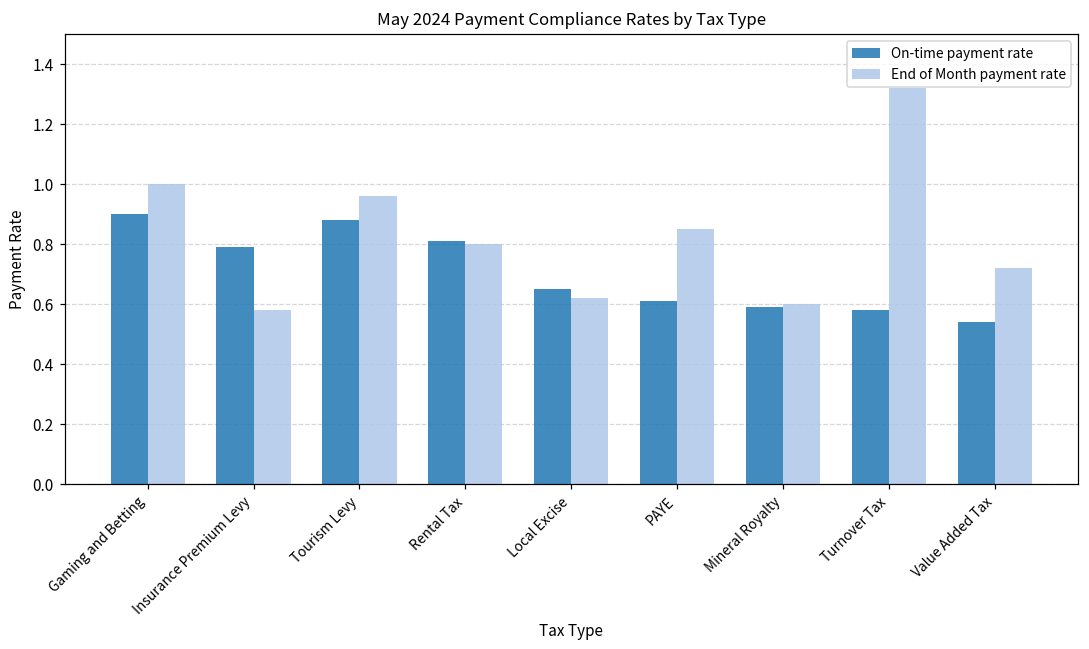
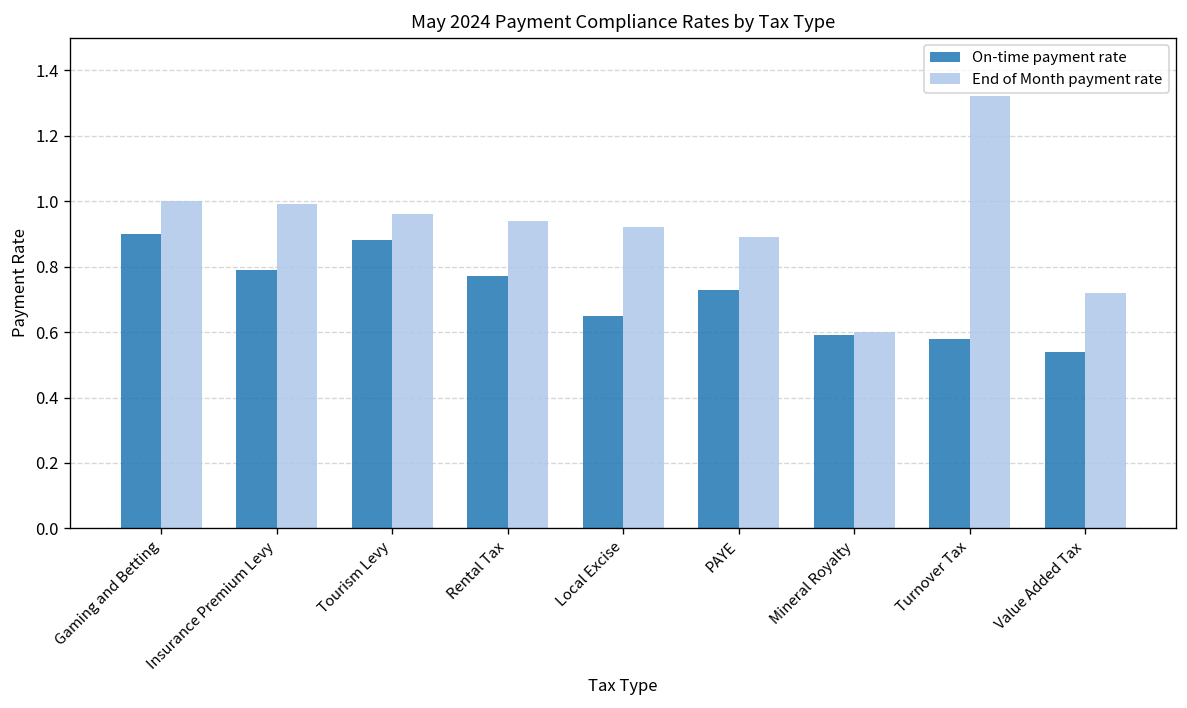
  {
    "On-time payment rate": {
      "Gaming and Betting": 0.90,
      "Insurance Premium Levy": 0.79,
      "Tourism Levy": 0.88,
-     "Rental Tax": 0.81,
+     "Rental Tax": 0.77,
      "Local Excise": 0.65,
-     "PAYE": 0.61,
+     "PAYE": 0.73,
      "Mineral Royalty": 0.59,
      "Turnover Tax": 0.58,
      "Value Added Tax": 0.54
    },
    "End of Month payment rate": {
      "Gaming and Betting": 1.00,
-     "Insurance Premium Levy": 0.58,
+     "Insurance Premium Levy": 0.99,
      "Tourism Levy": 0.96,
-     "Rental Tax": 0.80,
-     "Local Excise": 0.62,
-     "PAYE": 0.85,
+     "Rental Tax": 0.94,
+     "Local Excise": 0.92,
+     "PAYE": 0.89,
      "Mineral Royalty": 0.60,
      "Turnover Tax": 1.32,
      "Value Added Tax": 0.72
    }
  }
